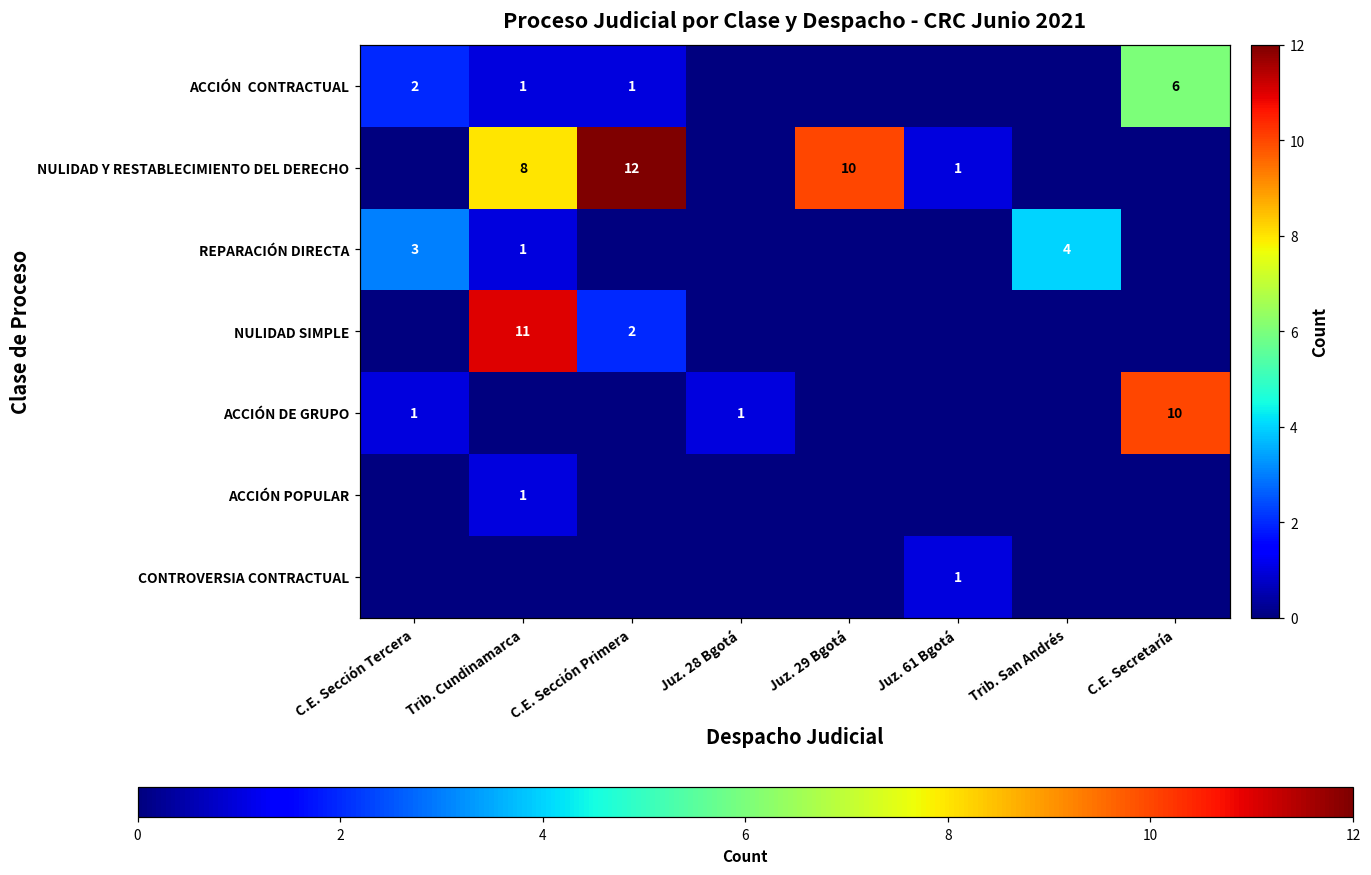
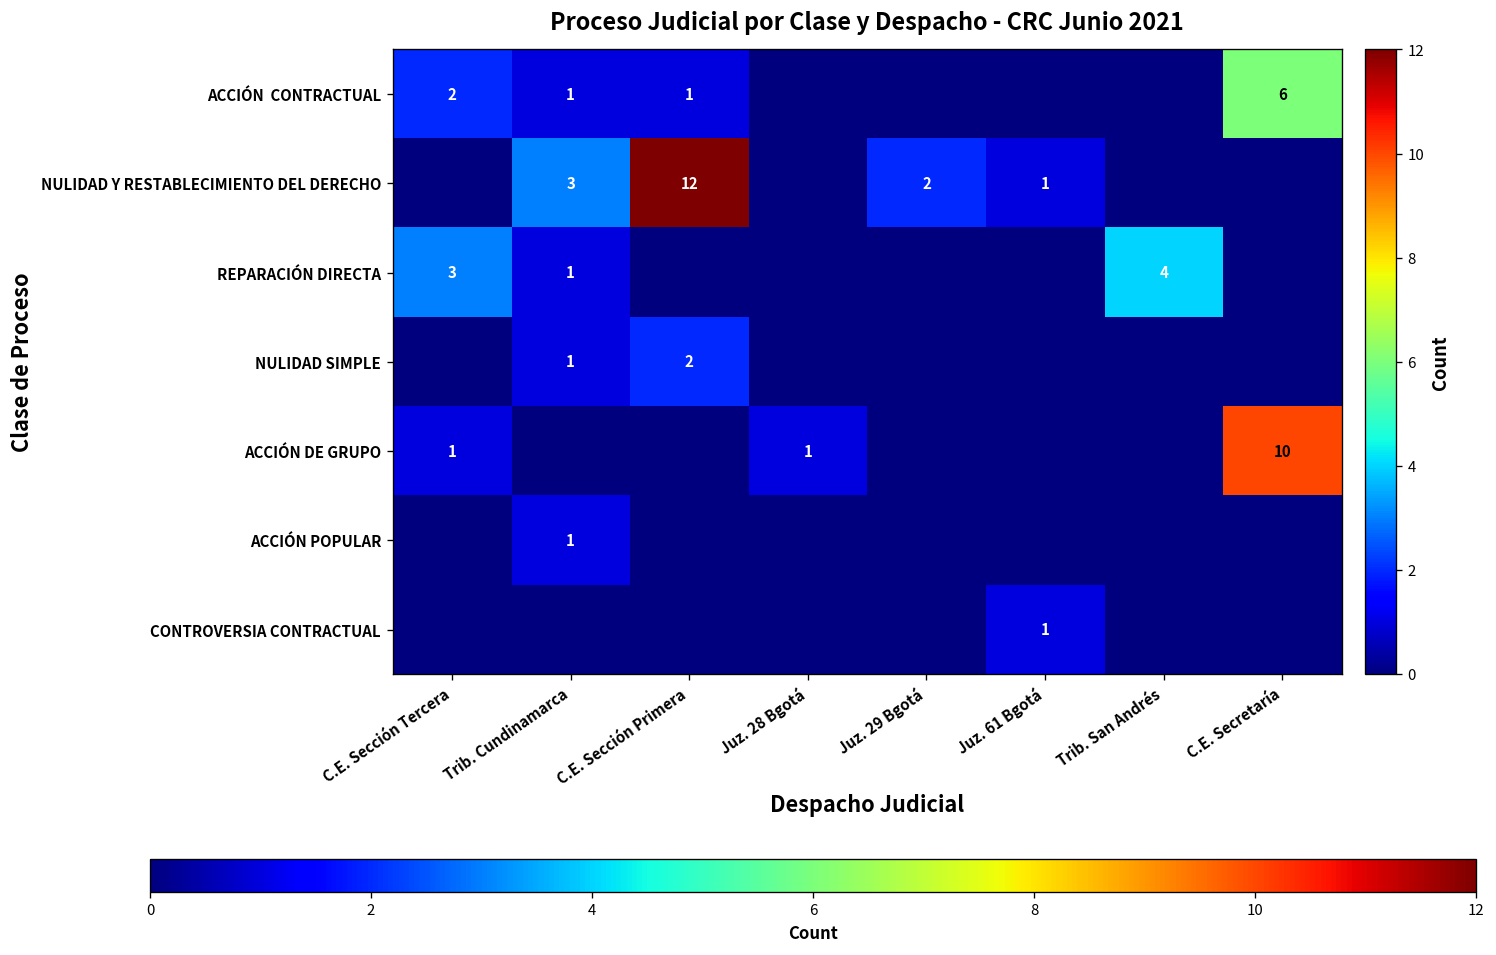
  {
    "ACCIÓN CONTRACTUAL": {
      "C.E. Sección Tercera": 2,
      "Trib. Cundinamarca": 1,
      "C.E. Sección Primera": 1,
      "C.E. Secretaría": 6
    },
    "NULIDAD Y RESTABLECIMIENTO DEL DERECHO": {
-     "Trib. Cundinamarca": 8,
+     "Trib. Cundinamarca": 3,
      "C.E. Sección Primera": 12,
-     "Juz. 29 Bgotá": 10,
+     "Juz. 29 Bgotá": 2,
      "Juz. 61 Bgotá": 1
    },
    "REPARACIÓN DIRECTA": {
      "C.E. Sección Tercera": 3,
      "Trib. Cundinamarca": 1,
      "Trib. San Andrés": 4
    },
    "NULIDAD SIMPLE": {
-     "Trib. Cundinamarca": 11,
+     "Trib. Cundinamarca": 1,
      "C.E. Sección Primera": 2
    },
    "ACCIÓN DE GRUPO": {
      "C.E. Sección Tercera": 1,
      "Juz. 28 Bgotá": 1,
      "C.E. Secretaría": 10
    },
    "ACCIÓN POPULAR": {
      "Trib. Cundinamarca": 1
    },
    "CONTROVERSIA CONTRACTUAL": {
      "Juz. 61 Bgotá": 1
    }
  }
